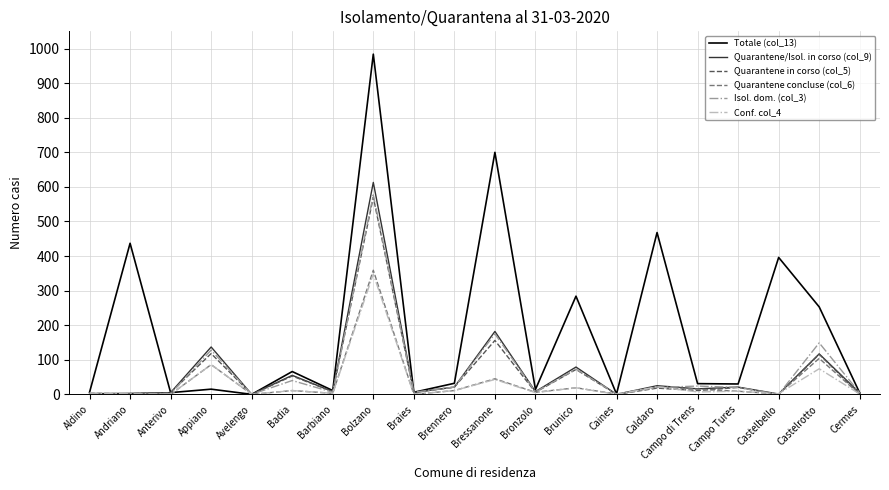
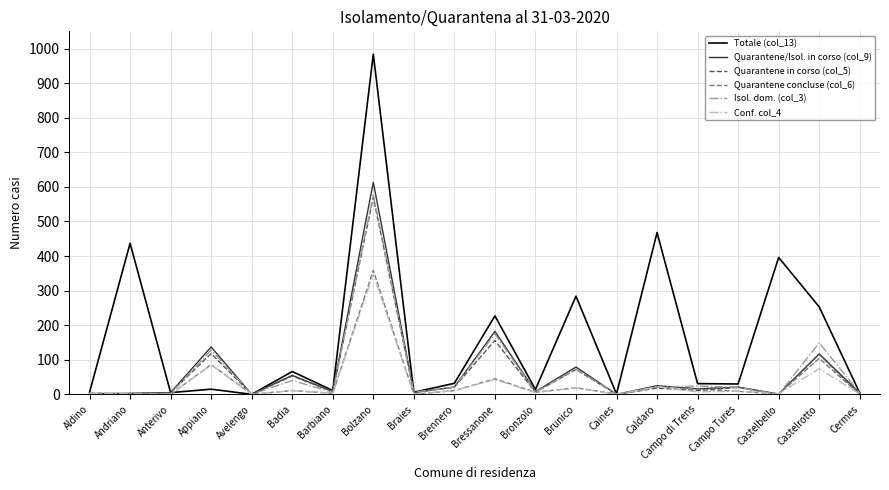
  {
    "Totale (col_13)": {
      "Andriano": 440,
      "Appiano": 20,
      "Badia": 70,
      "Bolzano": 980,
      "Brennero": 30,
-     "Bressanone": 700,
+     "Bressanone": 230,
      "Brunico": 280,
      "Caldaro": 470,
      "Campo Tures": 30,
      "Castelbello": 400,
      "Castelrotto": 250
    }
  }
